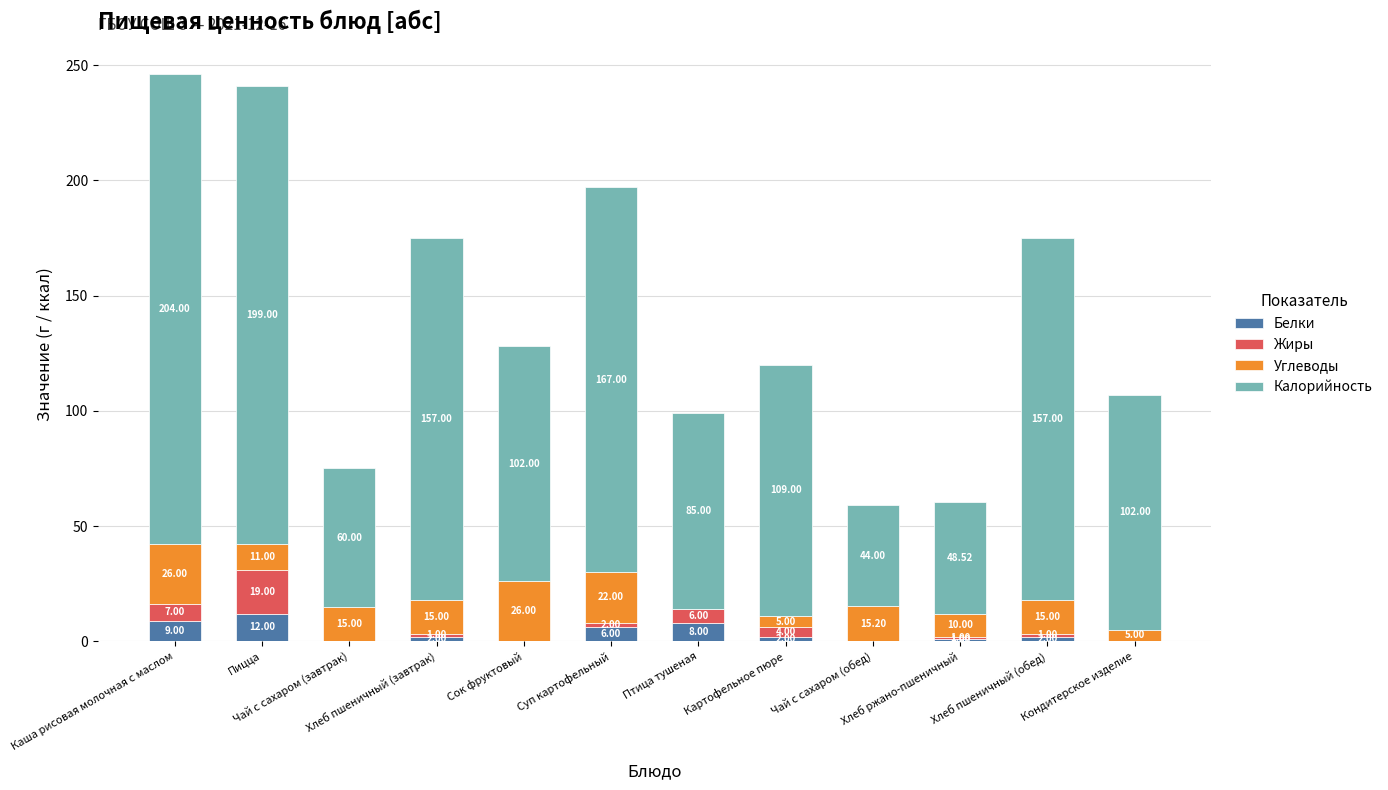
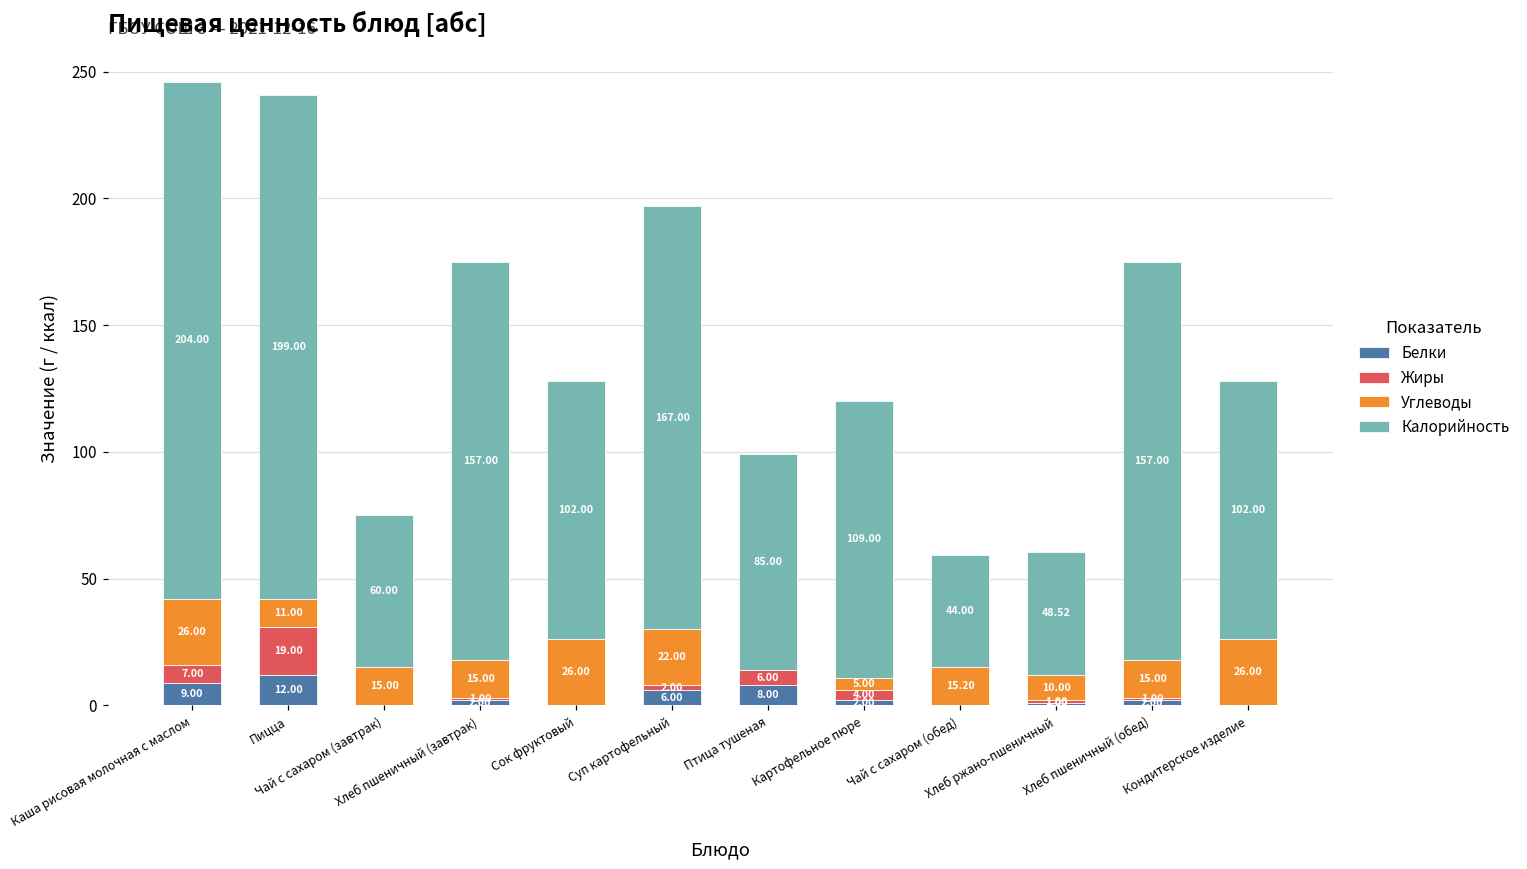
  {
    "Белки": {
      "Каша рисовая молочная с маслом": 9.00,
      "Пицца": 12.00,
      "Суп картофельный": 6.00,
      "Птица тушеная": 8.00
    },
    "Жиры": {
      "Каша рисовая молочная с маслом": 7.00,
      "Пицца": 19.00,
      "Хлеб пшеничный (завтрак)": 1.00,
      "Суп картофельный": 2.00,
      "Птица тушеная": 6.00,
      "Хлеб пшеничный (обед)": 1.00
    },
    "Углеводы": {
      "Каша рисовая молочная с маслом": 26.00,
      "Пицца": 11.00,
      "Чай с сахаром (завтрак)": 15.00,
      "Хлеб пшеничный (завтрак)": 15.00,
      "Сок фруктовый": 26.00,
      "Суп картофельный": 22.00,
      "Картофельное пюре": 5.00,
      "Чай с сахаром (обед)": 15.20,
      "Хлеб ржано-пшеничный": 10.00,
      "Хлеб пшеничный (обед)": 15.00,
-     "Кондитерское изделие": 5.00
+     "Кондитерское изделие": 26.00
    },
    "Калорийность": {
      "Каша рисовая молочная с маслом": 204.00,
      "Пицца": 199.00,
      "Чай с сахаром (завтрак)": 60.00,
      "Хлеб пшеничный (завтрак)": 157.00,
      "Сок фруктовый": 102.00,
      "Суп картофельный": 167.00,
      "Птица тушеная": 85.00,
      "Картофельное пюре": 109.00,
      "Чай с сахаром (обед)": 44.00,
      "Хлеб ржано-пшеничный": 48.52,
      "Хлеб пшеничный (обед)": 157.00,
      "Кондитерское изделие": 102.00
    }
  }
